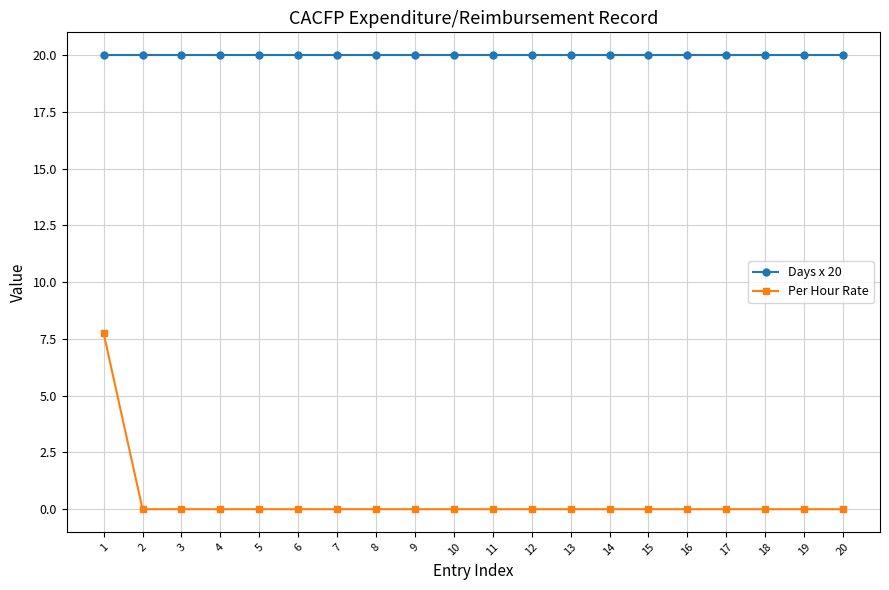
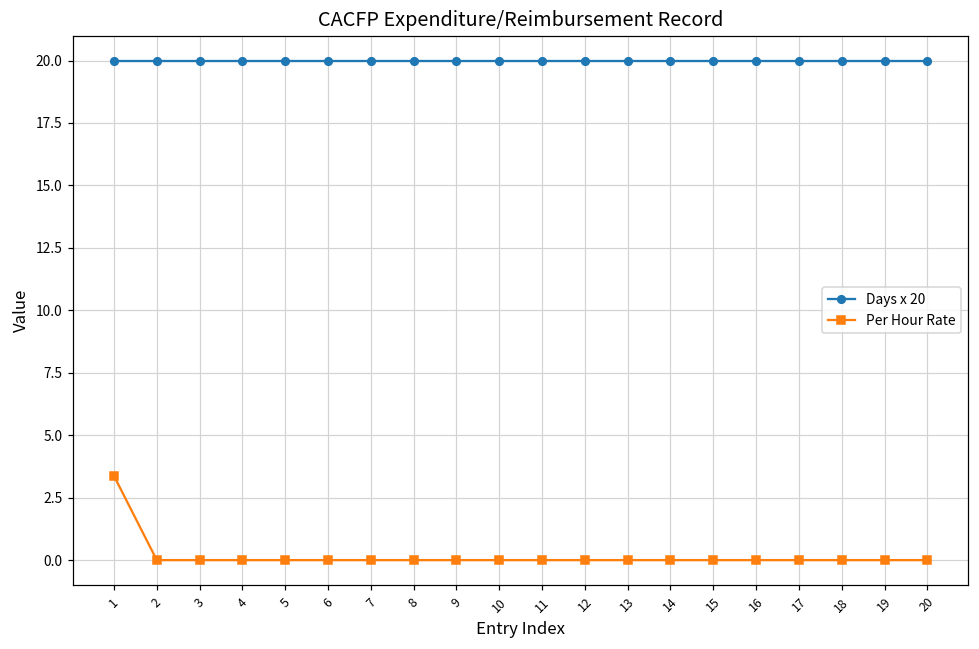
  {
    "Days x 20": {
      "1": 20.0,
      "2": 20.0,
      "3": 20.0,
      "4": 20.0,
      "5": 20.0,
      "6": 20.0,
      "7": 20.0,
      "8": 20.0,
      "9": 20.0,
      "10": 20.0,
      "11": 20.0,
      "12": 20.0,
      "13": 20.0,
      "14": 20.0,
      "15": 20.0,
      "16": 20.0,
      "17": 20.0,
      "18": 20.0,
      "19": 20.0,
      "20": 20.0
    },
    "Per Hour Rate": {
-     "1": 7.8,
+     "1": 3.4,
      "2": 0.0,
      "3": 0.0,
      "4": 0.0,
      "5": 0.0,
      "6": 0.0,
      "7": 0.0,
      "8": 0.0,
      "9": 0.0,
      "10": 0.0,
      "11": 0.0,
      "12": 0.0,
      "13": 0.0,
      "14": 0.0,
      "15": 0.0,
      "16": 0.0,
      "17": 0.0,
      "18": 0.0,
      "19": 0.0,
      "20": 0.0
    }
  }
